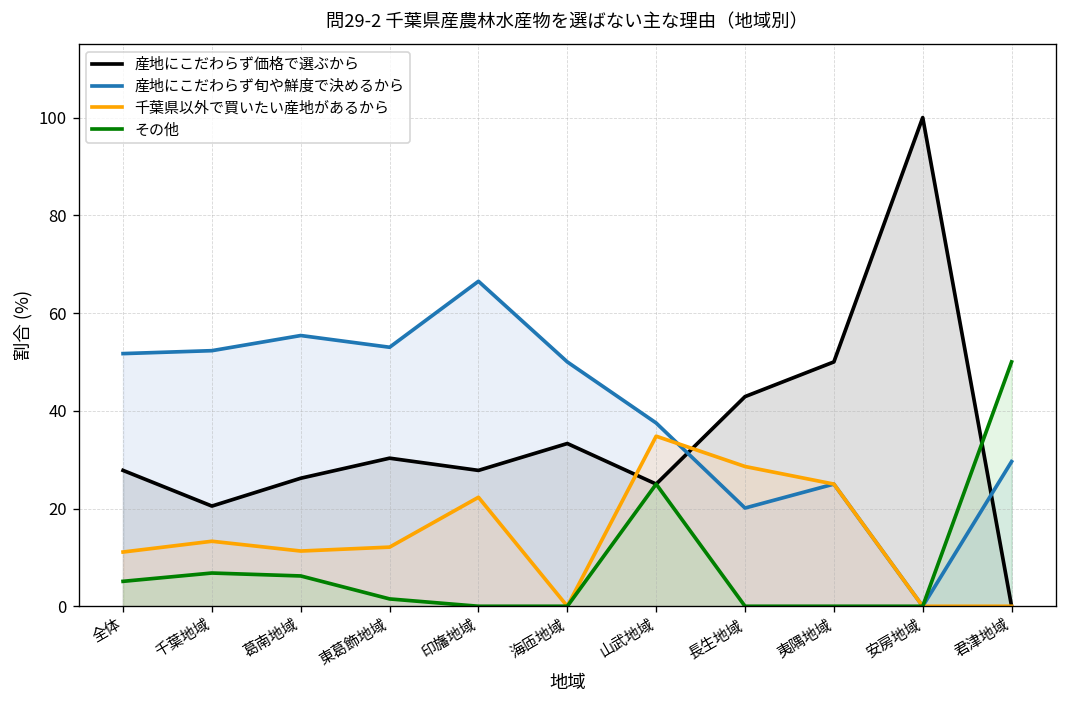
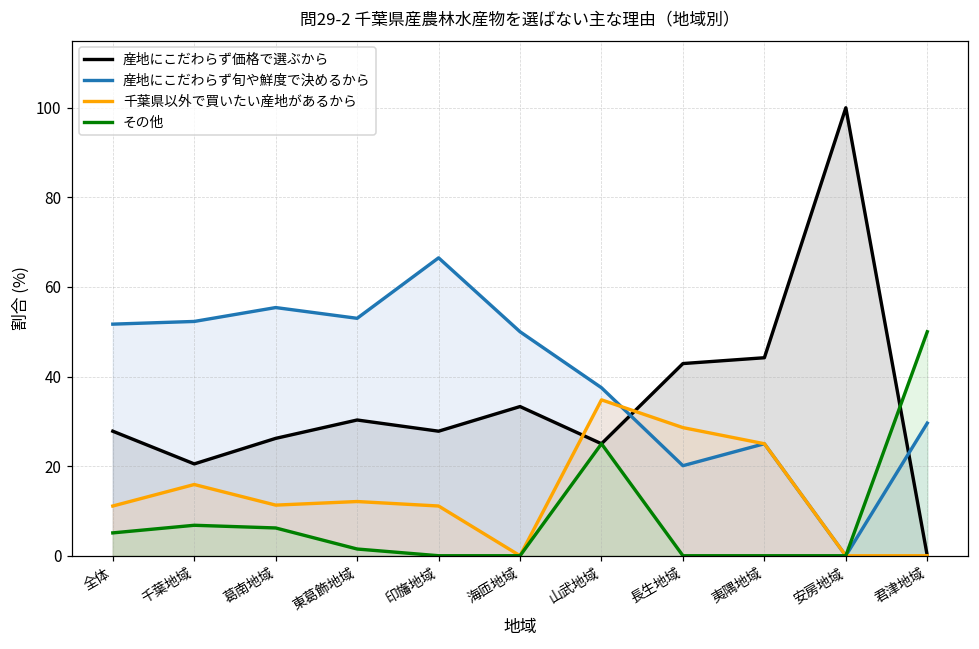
  {
    "産地にこだわらず価格で選ぶから": {
      "全体": 28,
      "千葉地域": 21,
      "葛南地域": 26,
      "東葛飾地域": 30,
      "印旛地域": 28,
      "海匝地域": 33,
      "長生地域": 43,
-     "夷隅地域": 50,
+     "夷隅地域": 44,
      "安房地域": 100
    },
    "産地にこだわらず旬や鮮度で決めるから": {
      "全体": 52,
      "千葉地域": 52,
      "葛南地域": 55,
      "東葛飾地域": 53,
      "印旛地域": 67,
      "海匝地域": 50,
      "山武地域": 38,
      "長生地域": 20,
      "君津地域": 30
    },
    "千葉県以外で買いたい産地があるから": {
      "全体": 11,
-     "千葉地域": 13,
+     "千葉地域": 16,
      "葛南地域": 11,
      "東葛飾地域": 12,
-     "印旛地域": 22,
+     "印旛地域": 11,
      "山武地域": 35,
      "長生地域": 29
    },
    "その他": {
      "全体": 5,
      "千葉地域": 7,
      "葛南地域": 6,
      "東葛飾地域": 2,
      "印旛地域": 0,
      "長生地域": 0,
      "夷隅地域": 0,
      "君津地域": 50
    }
  }
